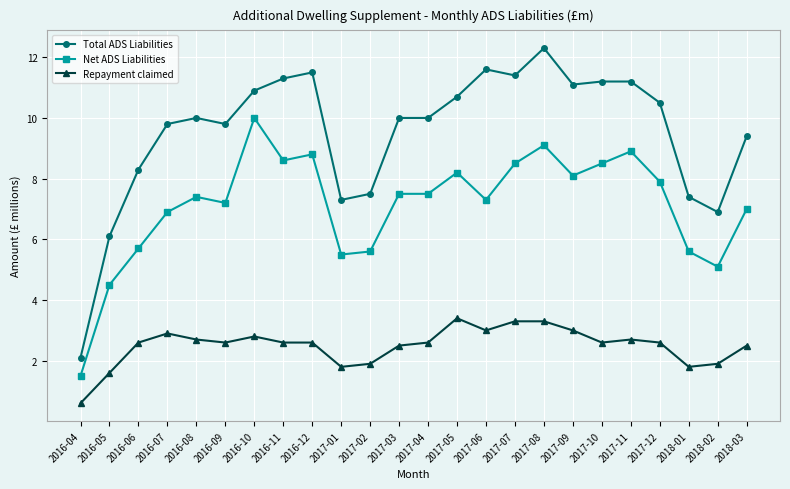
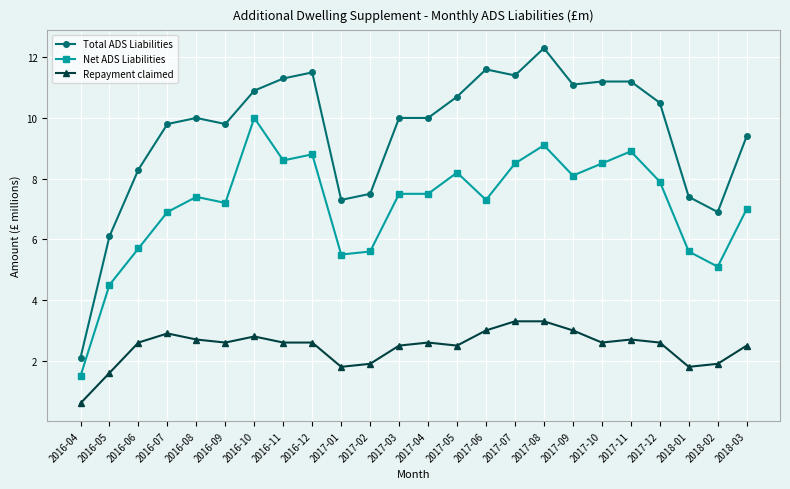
  {
    "Total ADS Liabilities": {
      "2016-04": 2.1,
      "2016-05": 6.1,
      "2016-06": 8.3,
      "2016-07": 9.8,
      "2016-08": 10.0,
      "2016-09": 9.8,
      "2016-10": 10.9,
      "2016-11": 11.3,
      "2016-12": 11.5,
      "2017-01": 7.3,
      "2017-02": 7.5,
      "2017-03": 10.0,
      "2017-04": 10.0,
      "2017-05": 10.7,
      "2017-06": 11.6,
      "2017-07": 11.4,
      "2017-08": 12.3,
      "2017-09": 11.1,
      "2017-10": 11.2,
      "2017-11": 11.2,
      "2017-12": 10.5,
      "2018-01": 7.4,
      "2018-02": 6.9,
      "2018-03": 9.4
    },
    "Net ADS Liabilities": {
      "2016-04": 1.5,
      "2016-05": 4.5,
      "2016-06": 5.7,
      "2016-07": 6.9,
      "2016-08": 7.4,
      "2016-09": 7.2,
      "2016-10": 10.0,
      "2016-11": 8.6,
      "2016-12": 8.8,
      "2017-01": 5.5,
      "2017-02": 5.6,
      "2017-03": 7.5,
      "2017-04": 7.5,
      "2017-05": 8.2,
      "2017-06": 7.3,
      "2017-07": 8.5,
      "2017-08": 9.1,
      "2017-09": 8.1,
      "2017-10": 8.5,
      "2017-11": 8.9,
      "2017-12": 7.9,
      "2018-01": 5.6,
      "2018-02": 5.1,
      "2018-03": 7.0
    },
    "Repayment claimed": {
      "2016-04": 0.6,
      "2016-05": 1.6,
      "2016-06": 2.6,
      "2016-07": 2.9,
      "2016-08": 2.7,
      "2016-09": 2.6,
      "2016-10": 2.8,
      "2016-11": 2.6,
      "2016-12": 2.6,
      "2017-01": 1.8,
      "2017-02": 1.9,
      "2017-03": 2.5,
      "2017-04": 2.6,
-     "2017-05": 3.4,
+     "2017-05": 2.5,
      "2017-06": 3.0,
      "2017-07": 3.3,
      "2017-08": 3.3,
      "2017-09": 3.0,
      "2017-10": 2.6,
      "2017-11": 2.7,
      "2017-12": 2.6,
      "2018-01": 1.8,
      "2018-02": 1.9,
      "2018-03": 2.5
    }
  }
